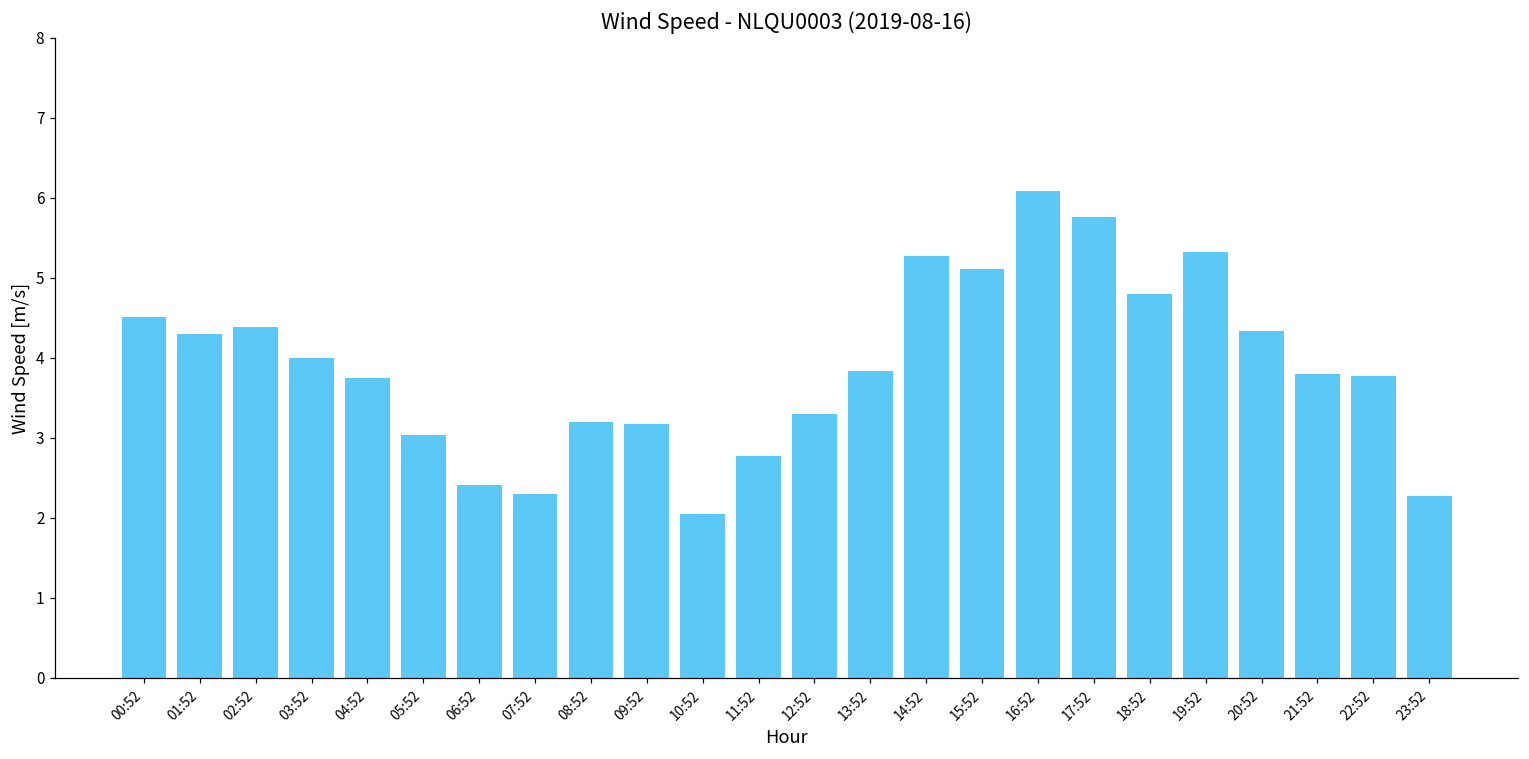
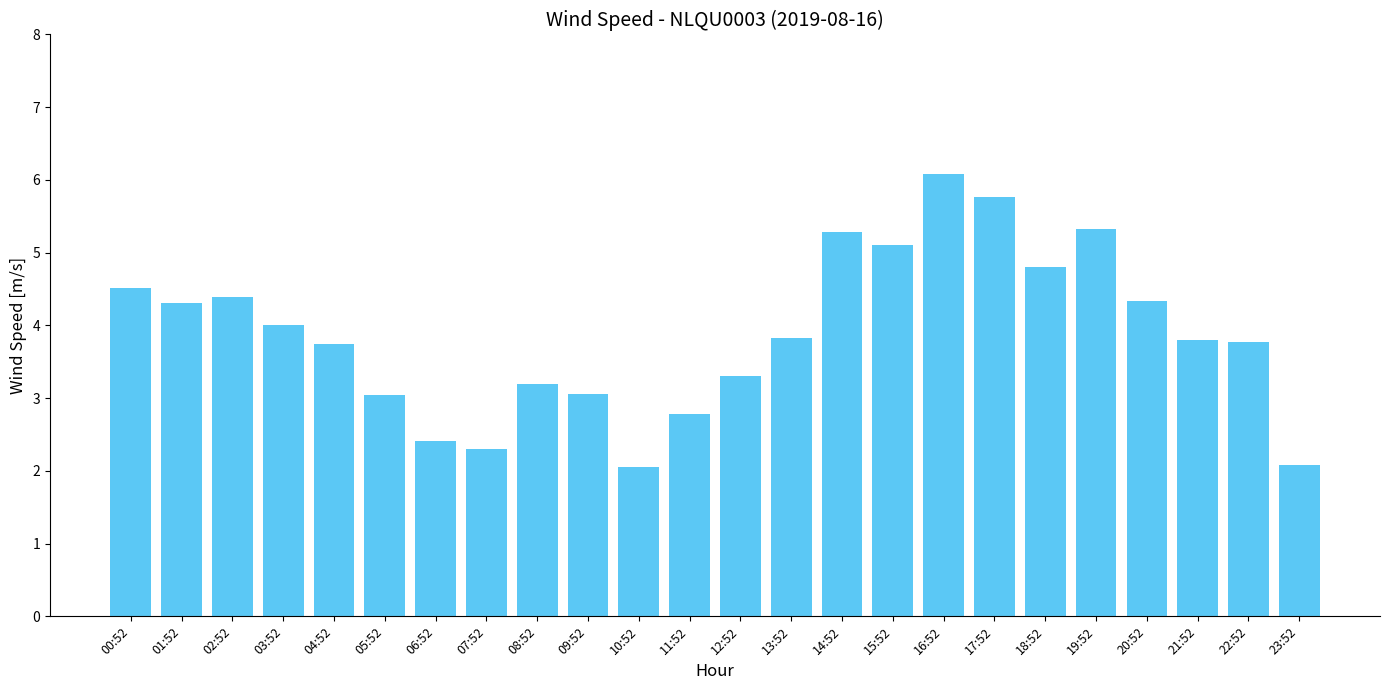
  {
    "00:52": 4.5,
    "01:52": 4.3,
    "02:52": 4.4,
    "03:52": 4.0,
    "04:52": 3.8,
    "05:52": 3.0,
    "06:52": 2.4,
    "07:52": 2.3,
    "08:52": 3.2,
-   "09:52": 3.2,
+   "09:52": 3.1,
    "10:52": 2.1,
    "11:52": 2.8,
    "12:52": 3.3,
    "13:52": 3.8,
    "14:52": 5.3,
    "15:52": 5.1,
    "16:52": 6.1,
    "17:52": 5.8,
    "18:52": 4.8,
    "19:52": 5.3,
    "20:52": 4.3,
    "21:52": 3.8,
    "22:52": 3.8,
-   "23:52": 2.3
+   "23:52": 2.1
  }
